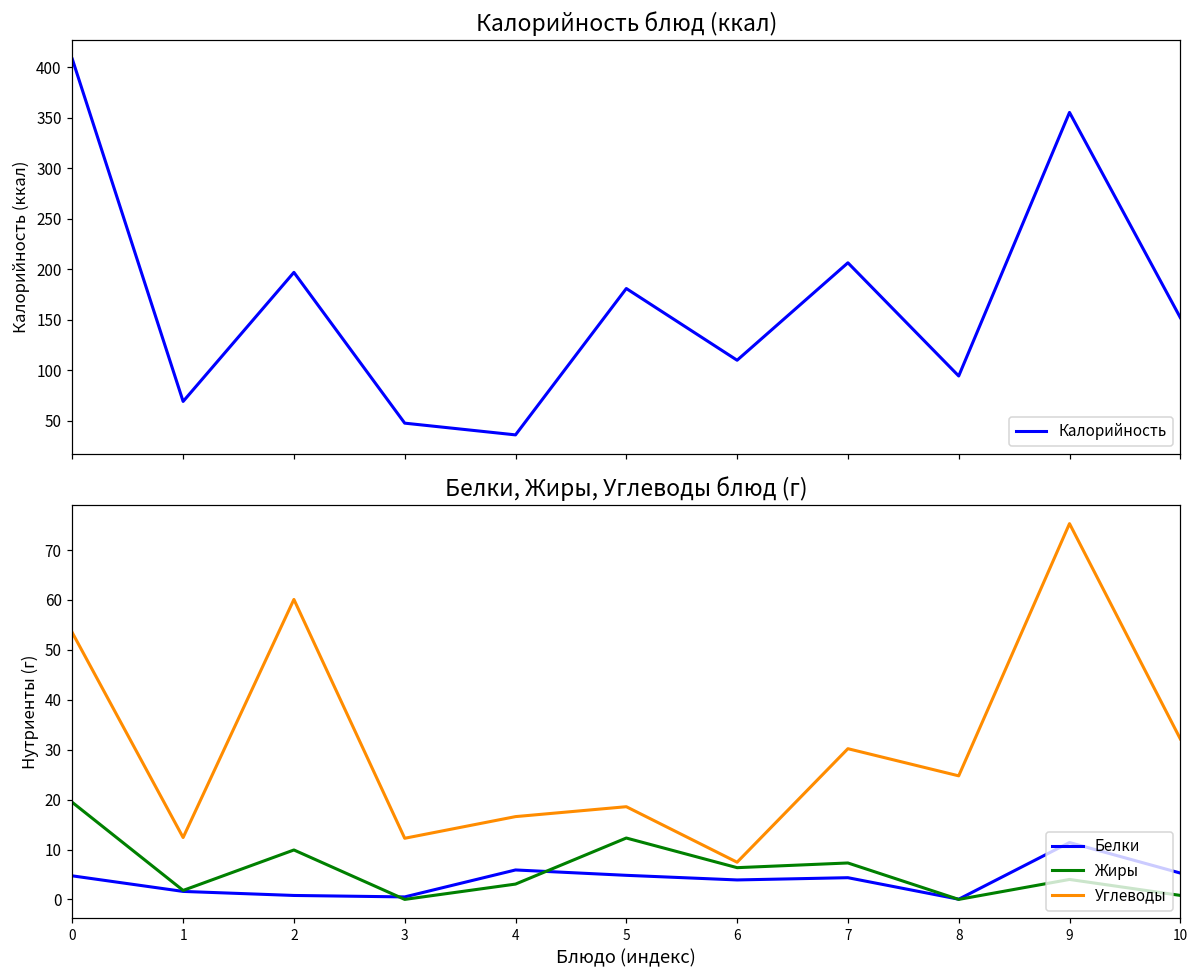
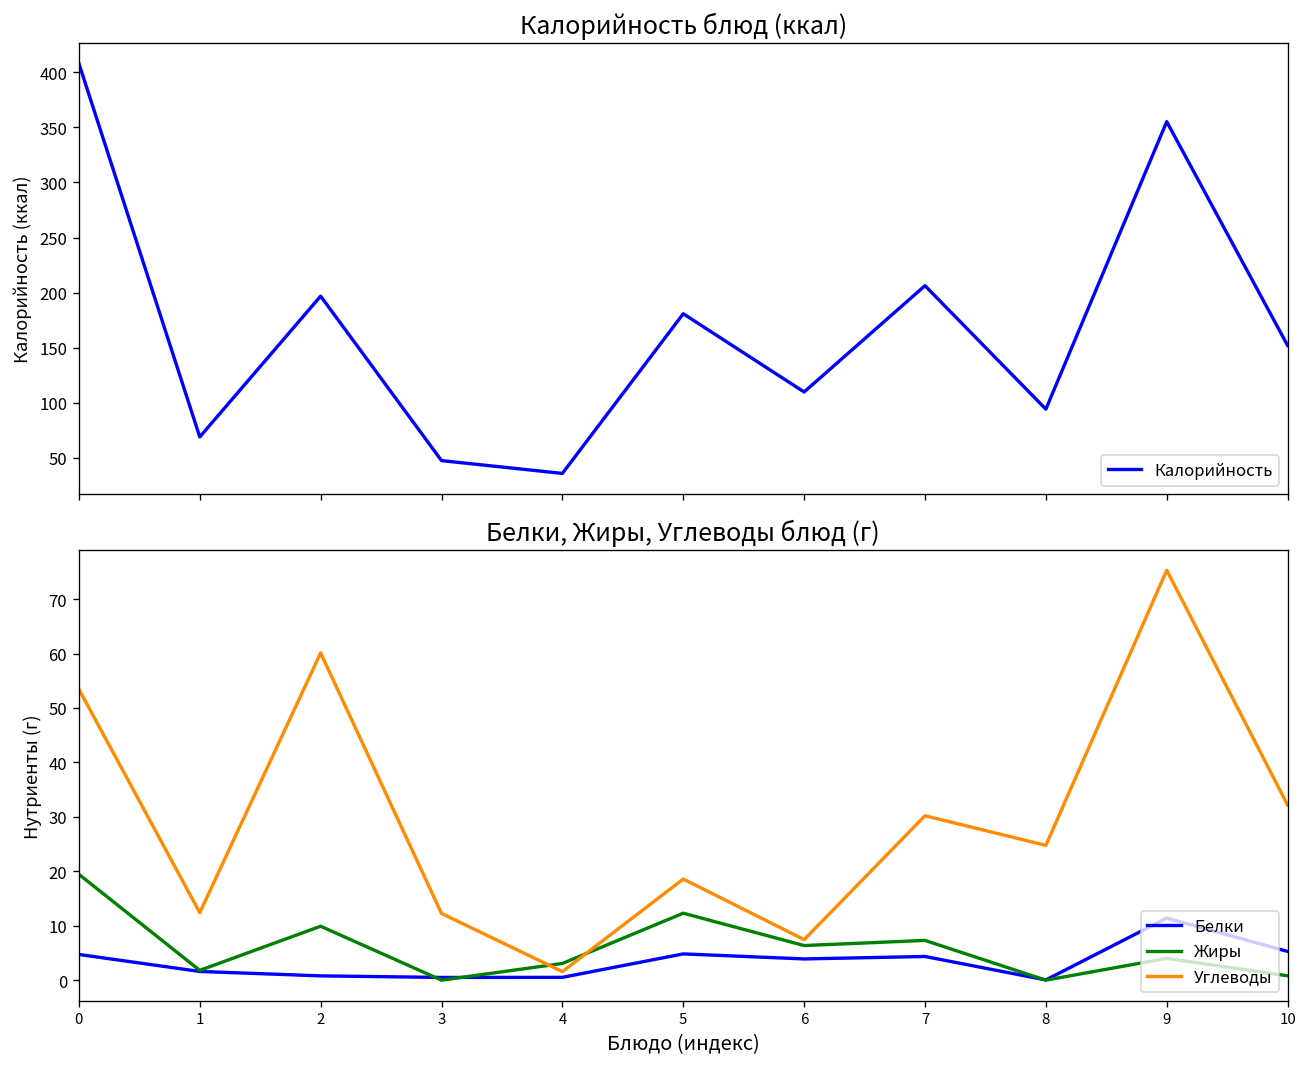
  {
    "Белки, Жиры, Углеводы блюд (г)": {
      "Белки": {
        "0": 5,
        "2": 1,
-       "4": 6,
+       "4": 1,
        "5": 5,
        "6": 4,
        "7": 4,
        "10": 5
      },
      "Жиры": {
        "0": 19,
        "2": 10,
        "4": 3,
        "5": 12,
        "6": 6,
        "7": 7,
        "10": 1
      },
      "Углеводы": {
        "0": 53,
        "1": 12,
        "2": 60,
        "3": 12,
-       "4": 17,
+       "4": 2,
        "5": 19,
        "6": 7,
        "7": 30,
        "8": 25,
        "9": 75,
        "10": 32
      }
    }
  }
